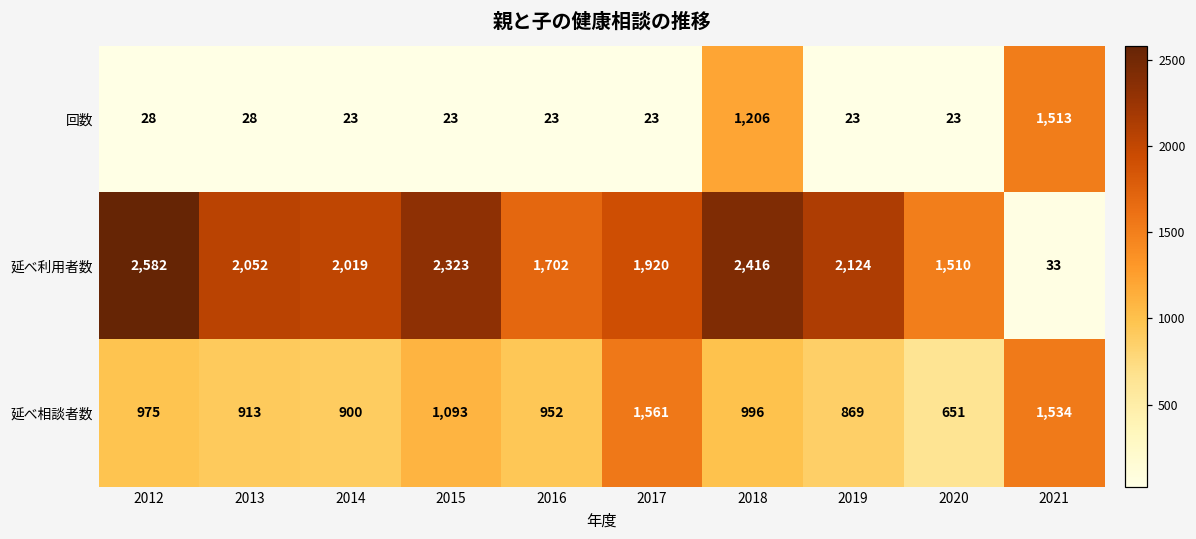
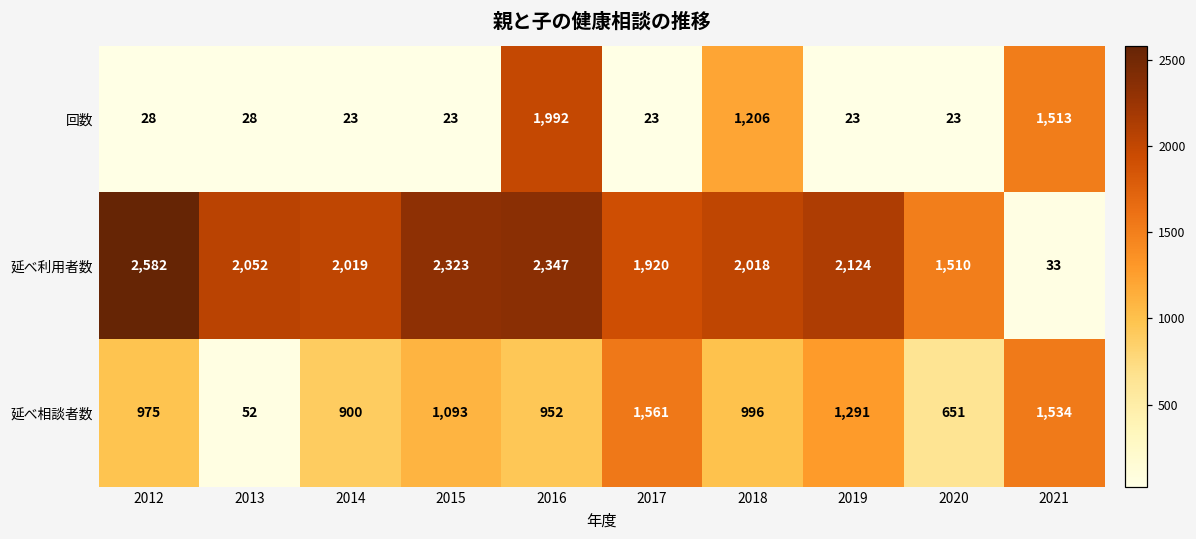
  {
    "回数": {
      "2012": "28",
      "2013": "28",
      "2014": "23",
      "2015": "23",
-     "2016": "23",
+     "2016": "1,992",
      "2017": "23",
      "2018": "1,206",
      "2019": "23",
      "2020": "23",
      "2021": "1,513"
    },
    "延べ利用者数": {
      "2012": "2,582",
      "2013": "2,052",
      "2014": "2,019",
      "2015": "2,323",
-     "2016": "1,702",
+     "2016": "2,347",
      "2017": "1,920",
-     "2018": "2,416",
+     "2018": "2,018",
      "2019": "2,124",
      "2020": "1,510",
      "2021": "33"
    },
    "延べ相談者数": {
      "2012": "975",
-     "2013": "913",
+     "2013": "52",
      "2014": "900",
      "2015": "1,093",
      "2016": "952",
      "2017": "1,561",
      "2018": "996",
-     "2019": "869",
+     "2019": "1,291",
      "2020": "651",
      "2021": "1,534"
    }
  }
